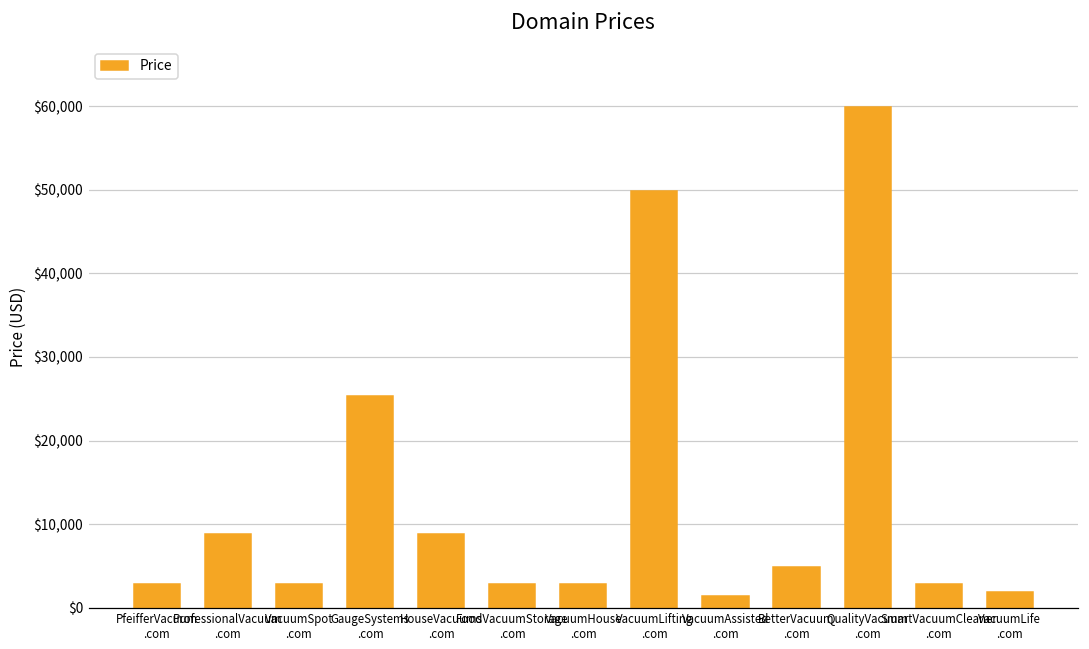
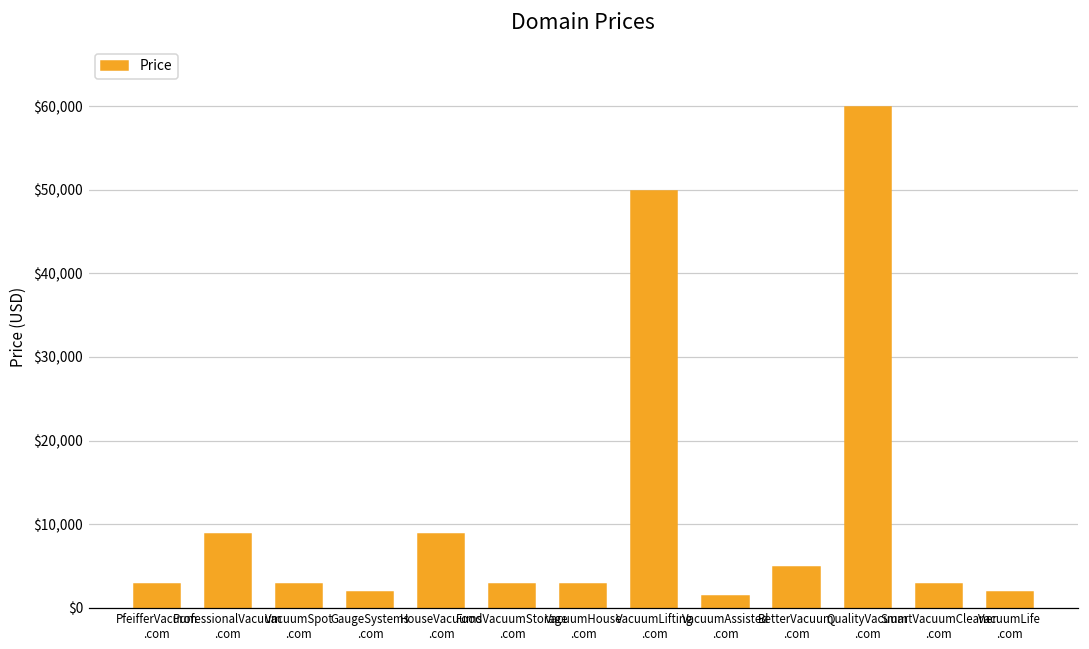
  {
-   "GaugeSystems .com": "$25,000",
+   "GaugeSystems .com": "$2,000",
    "VacuumLifting .com": "$50,000",
    "VacuumAssisted .com": "$1,000",
    "BetterVacuum .com": "$5,000"
  }
